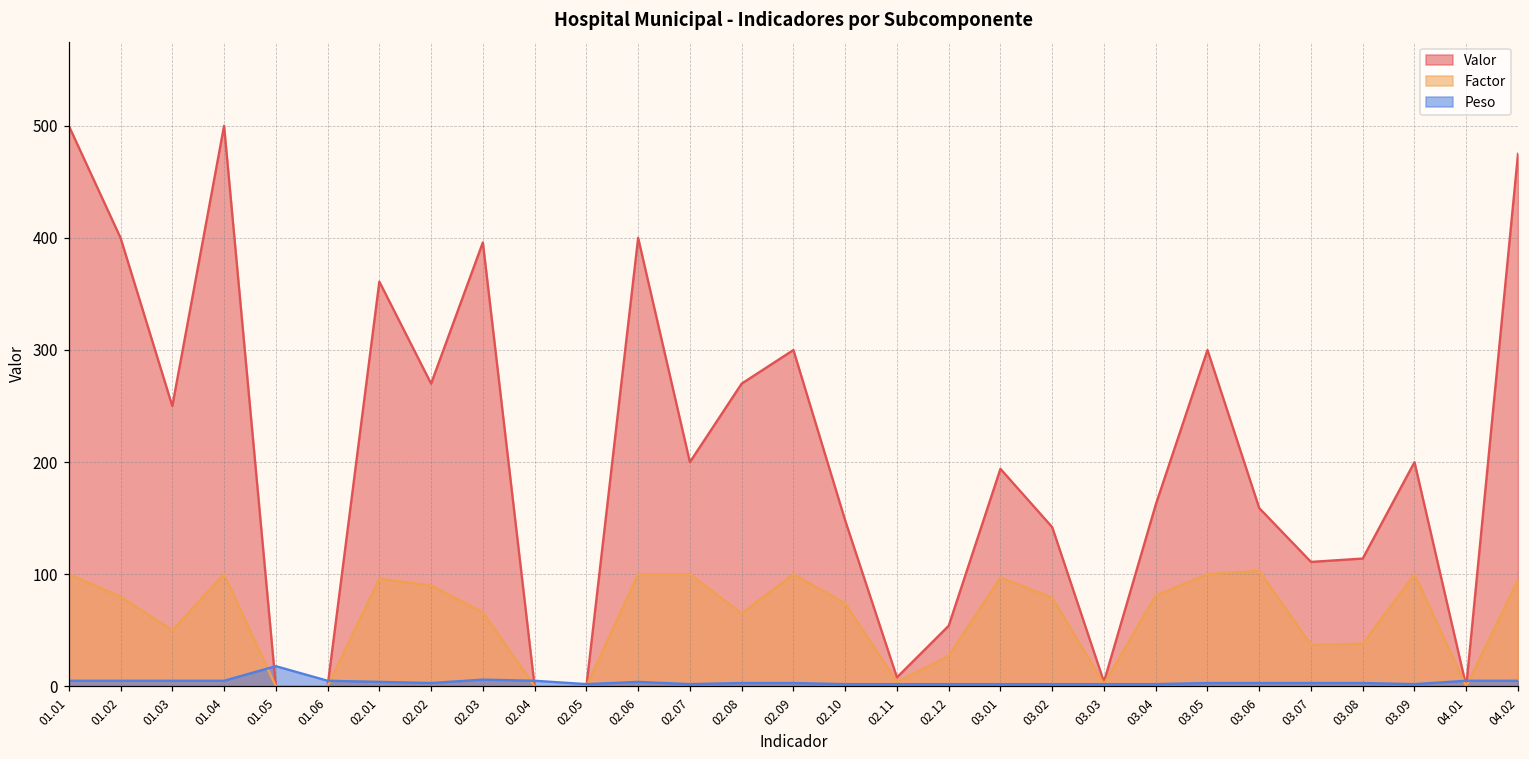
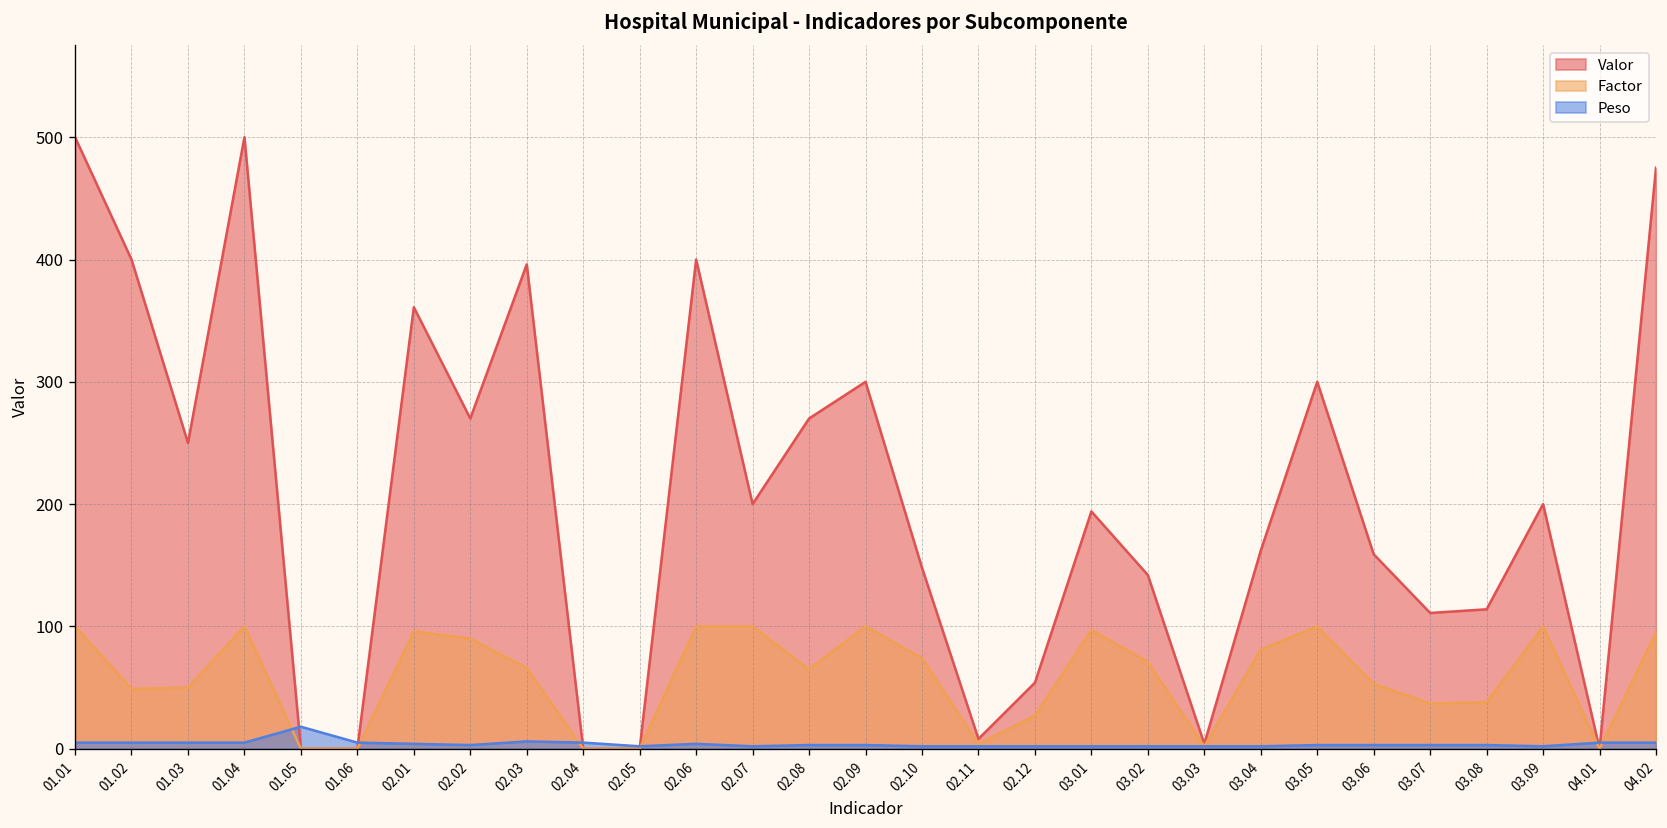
  {
    "Valor": {
      "01.01": 500,
      "01.02": 400,
      "01.03": 250,
      "01.04": 500,
      "02.01": 361,
      "02.02": 270,
      "02.03": 396,
      "02.06": 400,
      "02.07": 200,
      "02.08": 270,
      "02.09": 300,
      "02.10": 148,
      "02.11": 8,
      "02.12": 54,
      "03.01": 194,
      "03.02": 142,
      "03.04": 162,
      "03.05": 300,
      "03.06": 159,
      "03.07": 111,
      "03.08": 114,
      "03.09": 200,
      "04.02": 475
    },
    "Factor": {
      "01.01": 100,
-     "01.02": 80,
+     "01.02": 49,
      "01.03": 50,
      "01.04": 100,
      "02.01": 96,
      "02.02": 90,
      "02.03": 66,
      "02.06": 100,
      "02.07": 100,
      "02.08": 65,
      "02.09": 100,
      "02.10": 74,
      "02.12": 27,
      "03.01": 97,
-     "03.02": 79,
+     "03.02": 71,
      "03.04": 81,
      "03.05": 100,
-     "03.06": 103,
+     "03.06": 53,
      "03.07": 37,
      "03.08": 38,
      "03.09": 100,
      "04.02": 95
    },
    "Peso": {
      "01.01": 5,
      "01.02": 5,
      "01.03": 5,
      "01.04": 5,
      "01.05": 18,
      "01.06": 5,
      "02.01": 4,
      "02.02": 3,
      "02.03": 6,
      "02.04": 5,
      "02.06": 4,
      "02.07": 2,
      "02.08": 3,
      "02.09": 3,
      "02.10": 2,
      "02.12": 2,
      "03.01": 2,
      "03.02": 2,
      "03.04": 2,
      "03.05": 3,
      "03.06": 3,
      "03.07": 3,
      "03.08": 3,
      "03.09": 2,
      "04.01": 5,
      "04.02": 5
    }
  }
